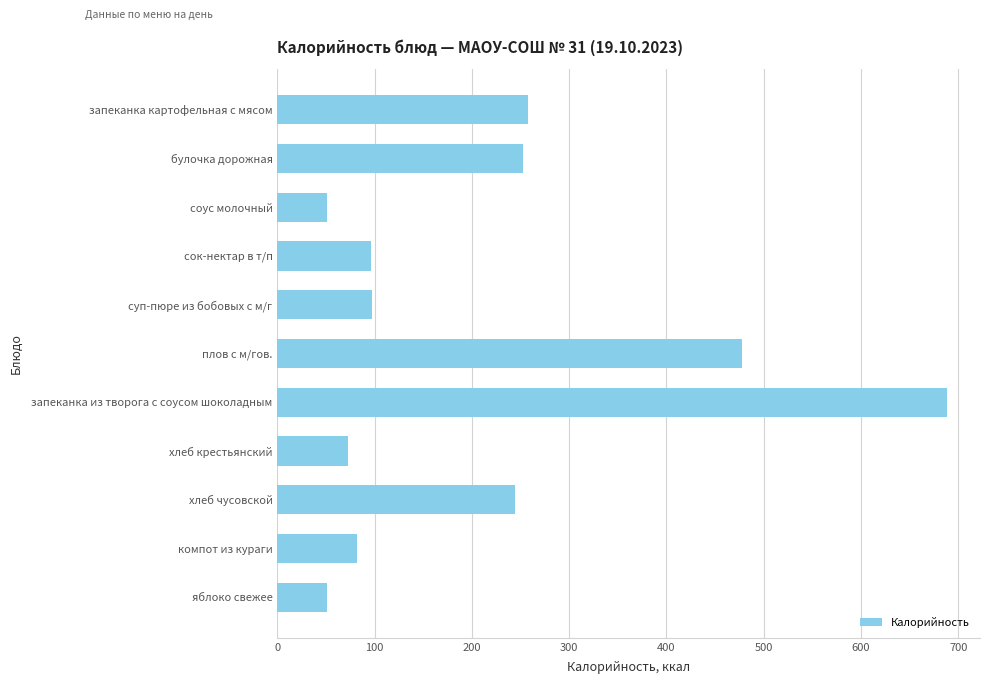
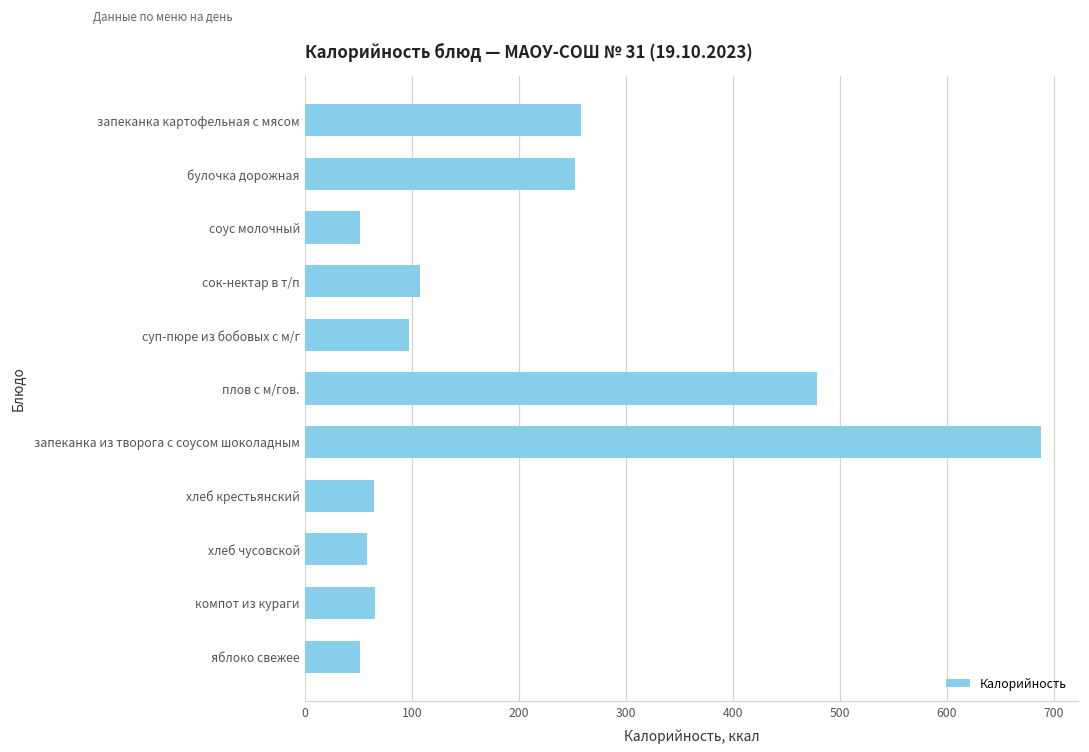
  {
    "запеканка картофельная с мясом": 260,
    "булочка дорожная": 250,
    "соус молочный": 50,
-   "сок-нектар в т/п": 100,
+   "сок-нектар в т/п": 110,
    "суп-пюре из бобовых с м/г": 100,
    "плов с м/гов.": 480,
    "запеканка из творога с соусом шоколадным": 690,
-   "хлеб крестьянский": 70,
-   "хлеб чусовской": 240,
-   "компот из кураги": 80,
+   "хлеб крестьянский": 60,
+   "хлеб чусовской": 60,
+   "компот из кураги": 70,
    "яблоко свежее": 50
  }
